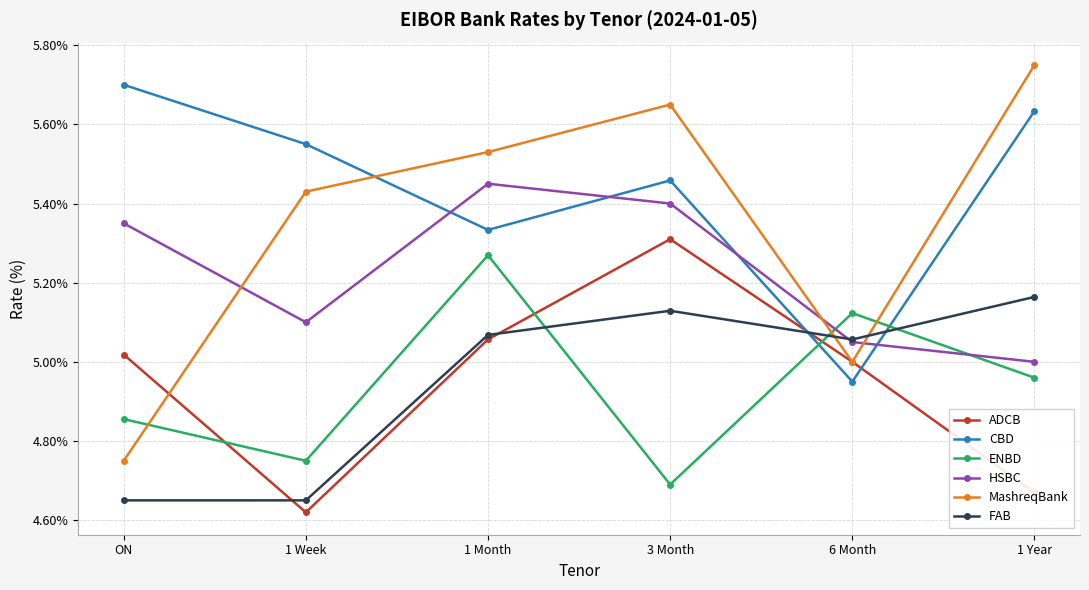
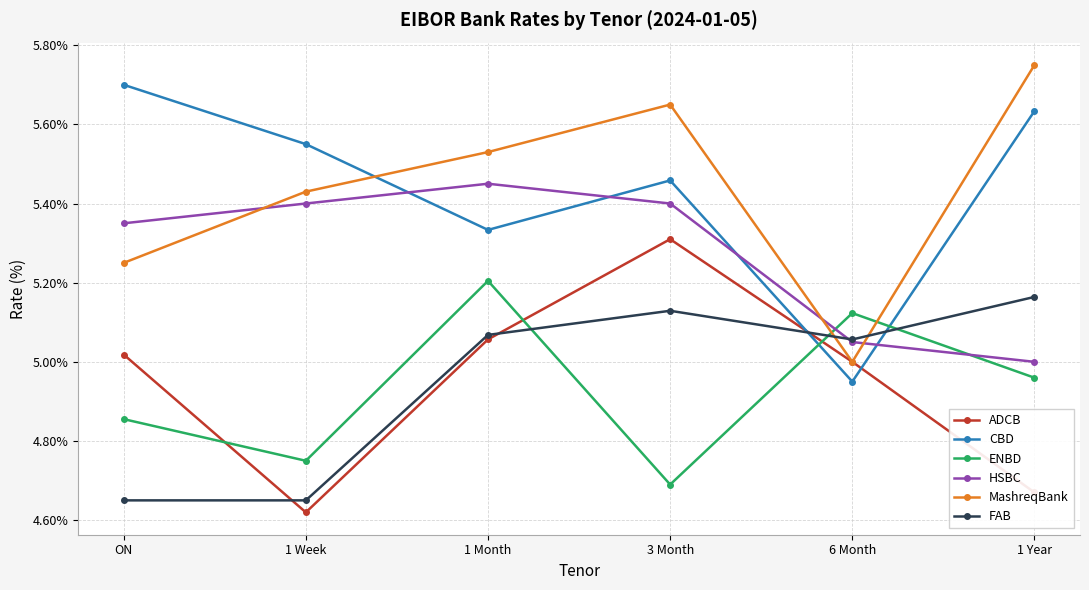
  {
    "ADCB": {
      "ON": "5.02%",
      "1 Week": "4.62%",
      "1 Month": "5.06%",
      "3 Month": "5.31%"
    },
    "CBD": {
      "ON": "5.70%",
      "1 Week": "5.55%",
      "1 Month": "5.33%",
      "3 Month": "5.46%",
      "6 Month": "4.95%",
      "1 Year": "5.63%"
    },
    "ENBD": {
      "ON": "4.86%",
      "1 Week": "4.75%",
-     "1 Month": "5.27%",
+     "1 Month": "5.20%",
      "3 Month": "4.69%",
      "6 Month": "5.12%",
      "1 Year": "4.96%"
    },
    "HSBC": {
      "ON": "5.35%",
-     "1 Week": "5.1%",
+     "1 Week": "5.4%",
      "1 Month": "5.45%",
      "3 Month": "5.4%",
      "1 Year": "5.0%"
    },
    "MashreqBank": {
-     "ON": "4.75%",
+     "ON": "5.25%",
      "1 Week": "5.43%",
      "1 Month": "5.53%",
      "3 Month": "5.65%",
      "1 Year": "5.75%"
    },
    "FAB": {
      "ON": "4.65%",
      "1 Week": "4.65%",
      "1 Month": "5.07%",
      "3 Month": "5.13%",
      "1 Year": "5.16%"
    }
  }
